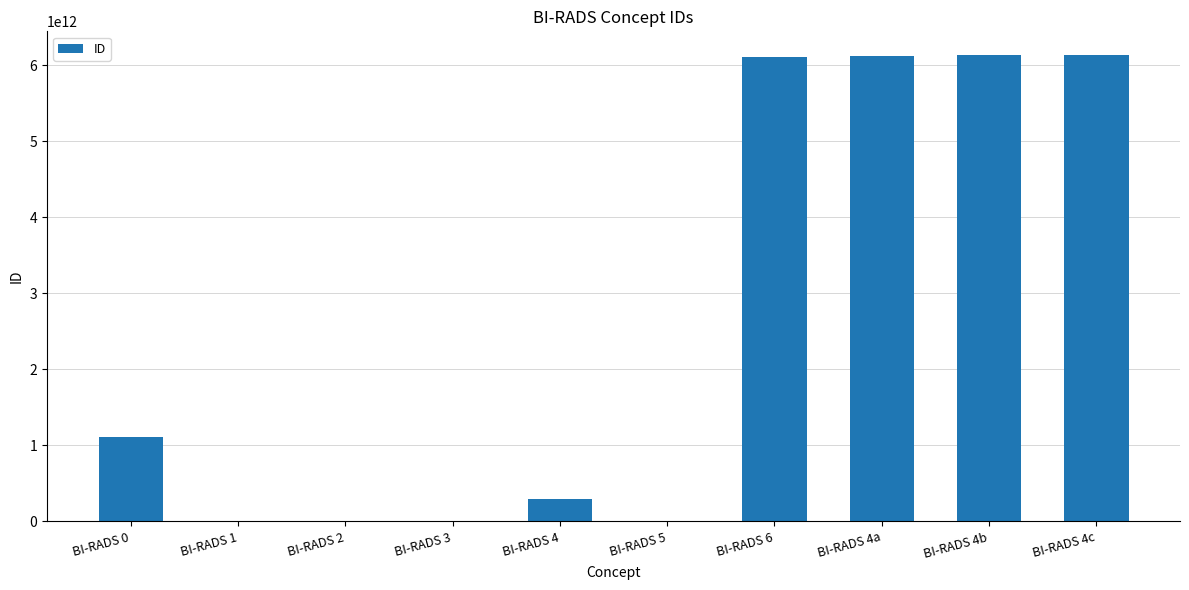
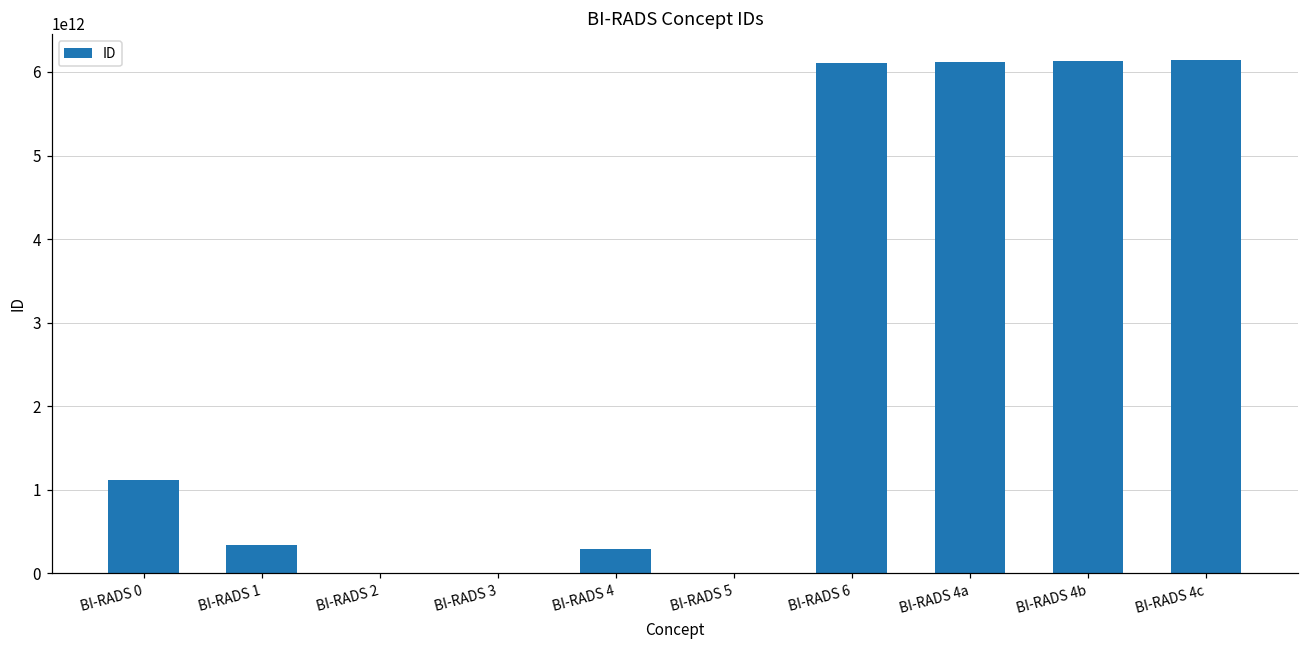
  {
    "BI-RADS 0": 1100000000000,
-   "BI-RADS 1": 0,
+   "BI-RADS 1": 300000000000,
    "BI-RADS 4": 300000000000,
    "BI-RADS 6": 6100000000000,
    "BI-RADS 4a": 6100000000000,
    "BI-RADS 4b": 6100000000000,
    "BI-RADS 4c": 6100000000000
  }
